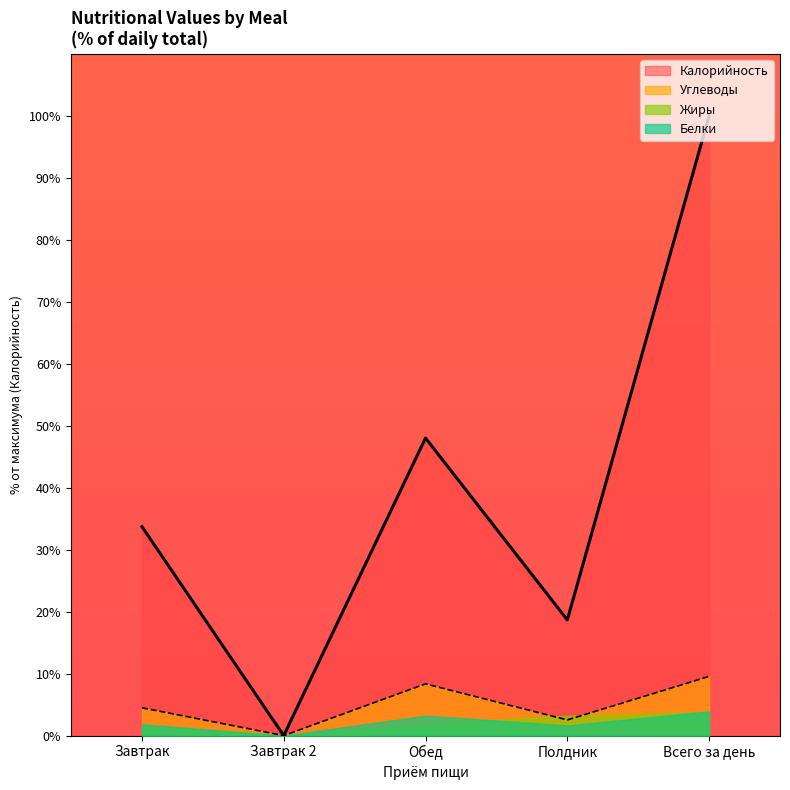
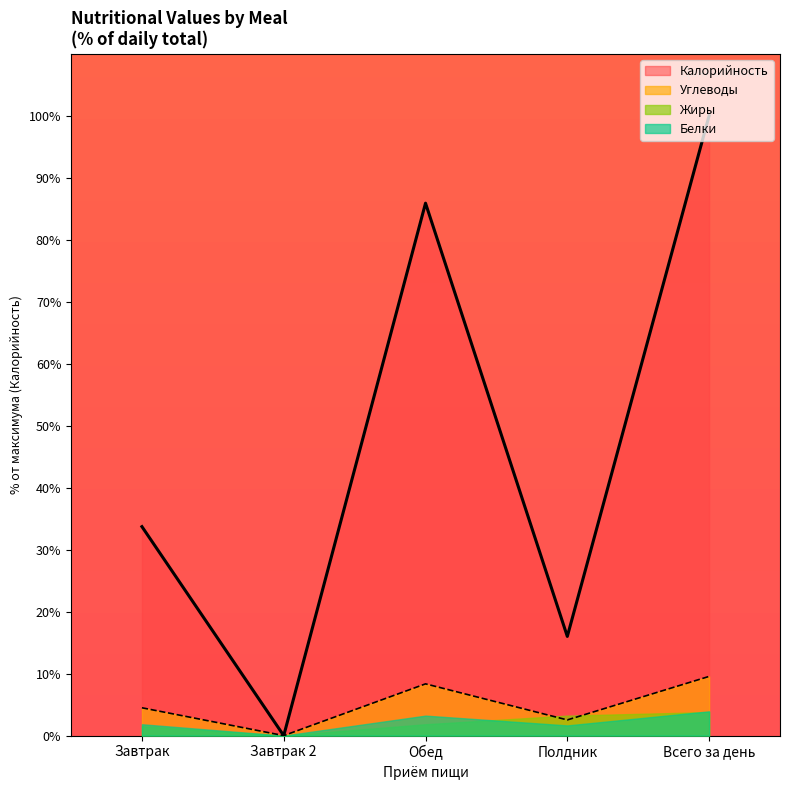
  {
    "Калорийность": {
      "Завтрак": "34%",
-     "Обед": "48%",
-     "Полдник": "19%"
+     "Обед": "86%",
+     "Полдник": "16%"
    },
    "Углеводы": {
      "Завтрак": "4%",
      "Обед": "8%",
      "Полдник": "3%",
      "Всего за день": "10%"
    },
    "Жиры": {
      "Обед": "2%",
      "Полдник": "3%"
    },
    "Белки": {
      "Обед": "3%",
      "Полдник": "2%"
    }
  }
